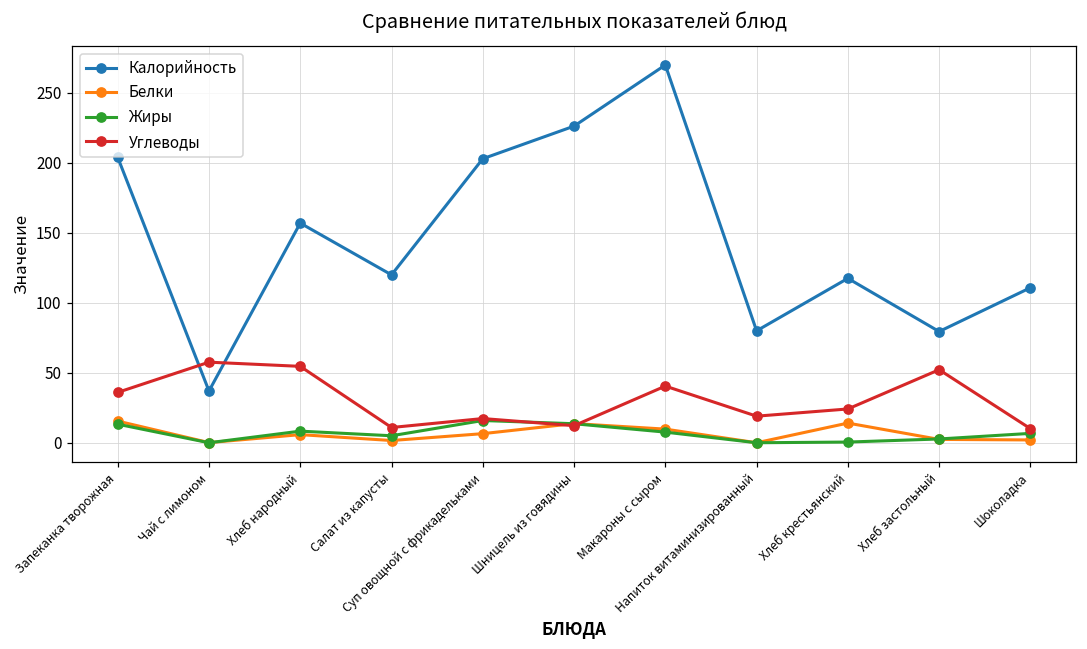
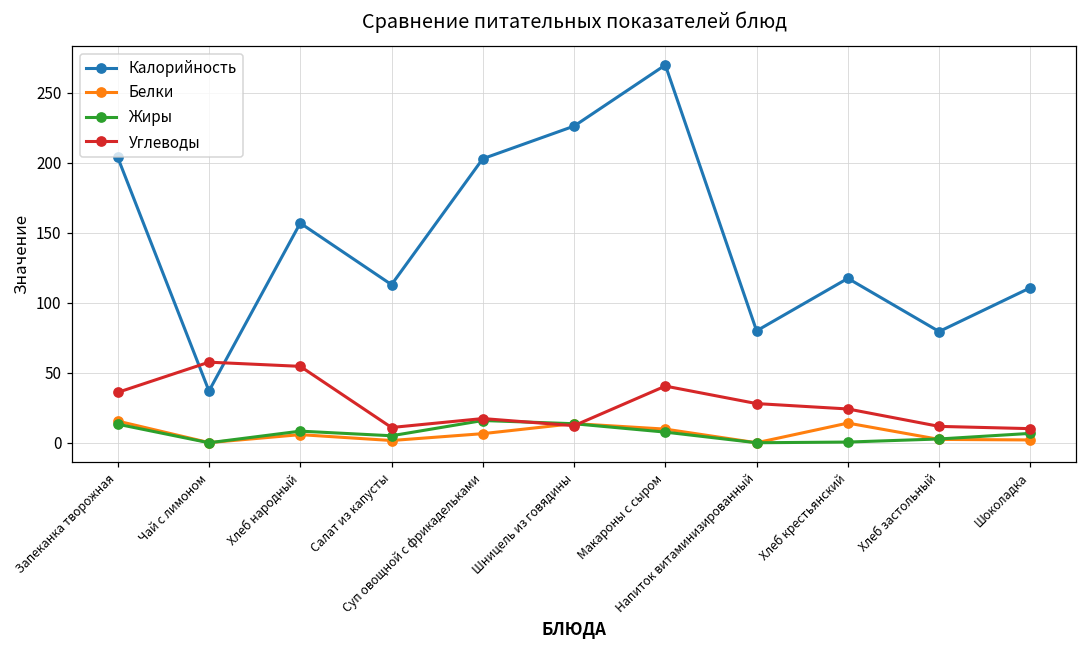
  {
    "Калорийность": {
      "Запеканка творожная": 204,
      "Чай с лимоном": 37,
      "Хлеб народный": 157,
-     "Салат из капусты": 120,
+     "Салат из капусты": 113,
      "Суп овощной с фрикадельками": 203,
      "Шницель из говядины": 226,
      "Макароны с сыром": 270,
      "Напиток витаминизированный": 80,
      "Хлеб крестьянский": 118,
      "Хлеб застольный": 80,
      "Шоколадка": 111
    },
    "Белки": {
      "Запеканка творожная": 15,
      "Хлеб народный": 6,
      "Салат из капусты": 2,
      "Суп овощной с фрикадельками": 7,
      "Макароны с сыром": 10,
      "Хлеб крестьянский": 14,
      "Шоколадка": 2
    },
    "Жиры": {
      "Запеканка творожная": 13,
      "Хлеб народный": 8,
      "Салат из капусты": 5,
      "Макароны с сыром": 8,
      "Хлеб крестьянский": 1,
      "Шоколадка": 7
    },
    "Углеводы": {
      "Запеканка творожная": 36,
      "Чай с лимоном": 58,
      "Хлеб народный": 55,
      "Салат из капусты": 11,
      "Макароны с сыром": 41,
-     "Напиток витаминизированный": 19,
+     "Напиток витаминизированный": 28,
      "Хлеб крестьянский": 24,
-     "Хлеб застольный": 52,
+     "Хлеб застольный": 12,
      "Шоколадка": 10
    }
  }
